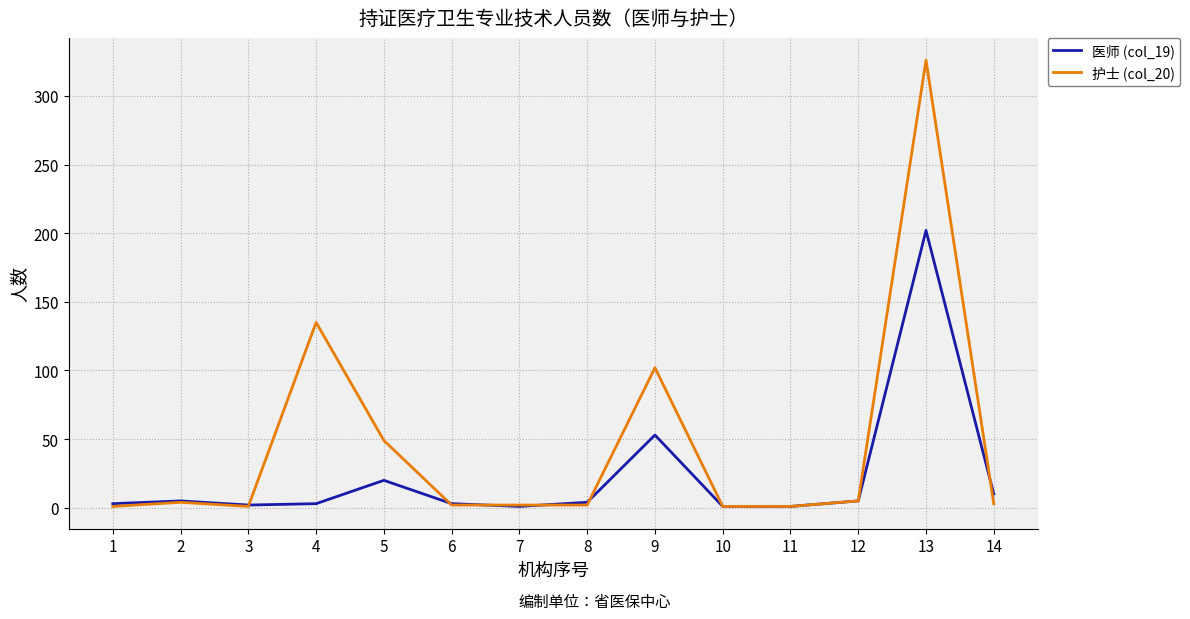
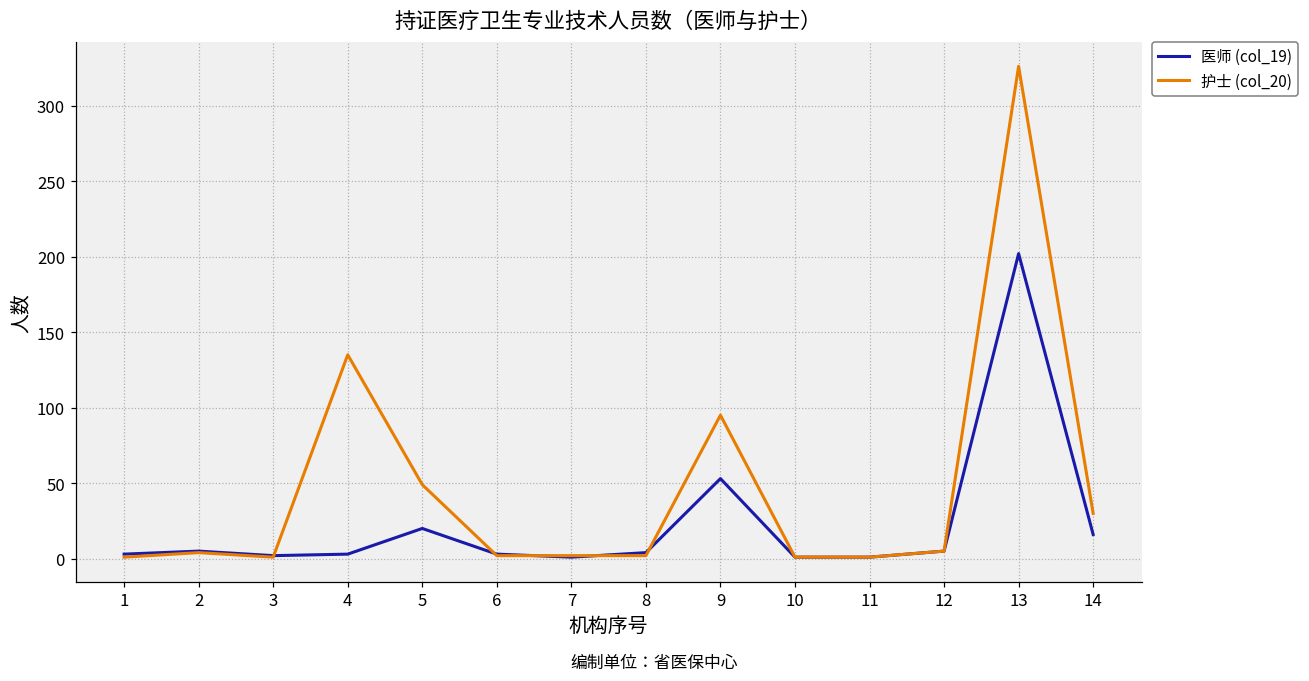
  {
    "医师 (col_19)": {
      "1": 3,
      "4": 3,
      "5": 20,
      "8": 4,
      "9": 53,
      "13": 202,
-     "14": 10
+     "14": 16
    },
    "护士 (col_20)": {
      "1": 1,
      "4": 135,
      "5": 49,
      "8": 2,
-     "9": 102,
+     "9": 95,
      "13": 326,
-     "14": 3
+     "14": 30
    }
  }
